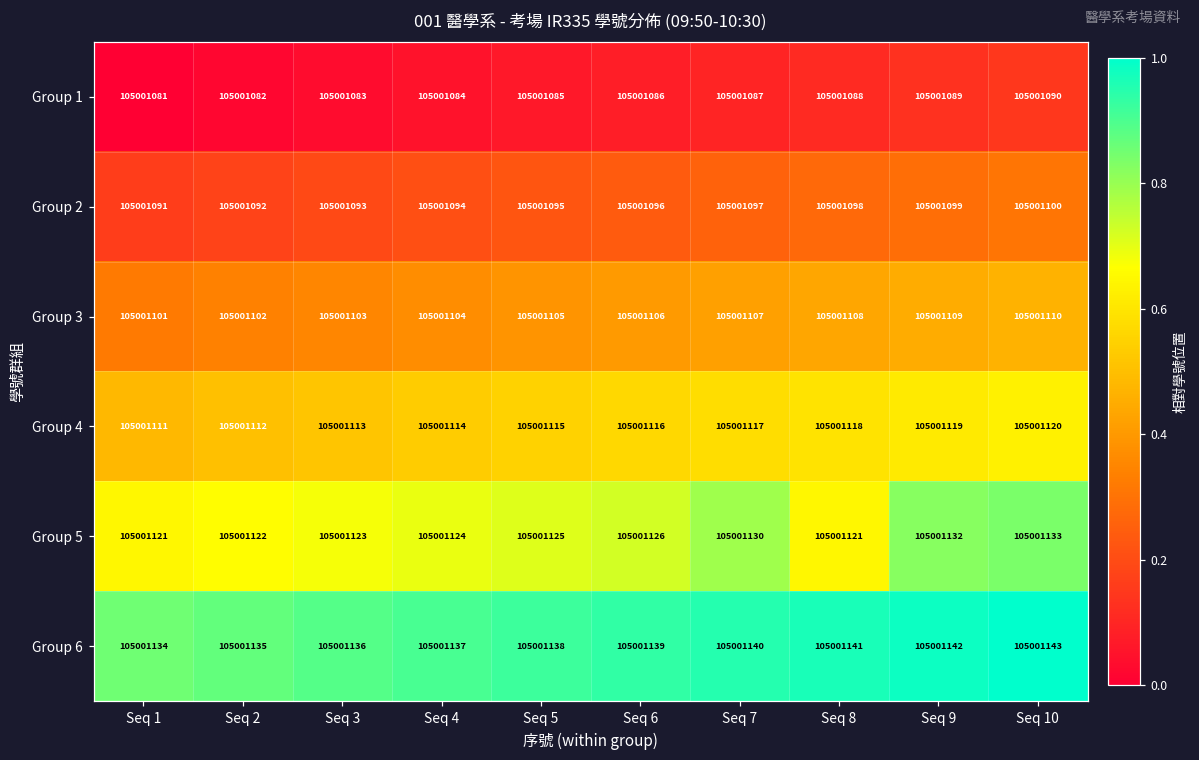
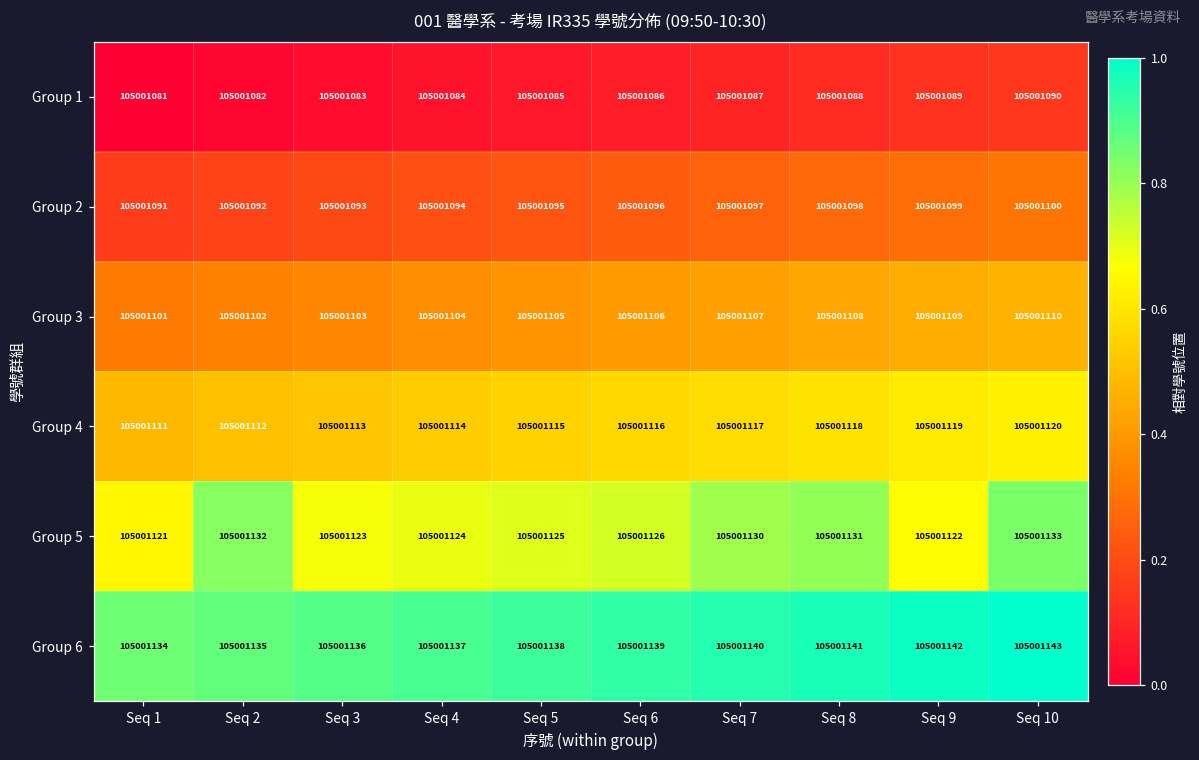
  {
    "Group 1": {
      "Seq 1": 105001081,
      "Seq 2": 105001082,
      "Seq 3": 105001083,
      "Seq 4": 105001084,
      "Seq 5": 105001085,
      "Seq 6": 105001086,
      "Seq 7": 105001087,
      "Seq 8": 105001088,
      "Seq 9": 105001089,
      "Seq 10": 105001090
    },
    "Group 2": {
      "Seq 1": 105001091,
      "Seq 2": 105001092,
      "Seq 3": 105001093,
      "Seq 4": 105001094,
      "Seq 5": 105001095,
      "Seq 6": 105001096,
      "Seq 7": 105001097,
      "Seq 8": 105001098,
      "Seq 9": 105001099,
      "Seq 10": 105001100
    },
    "Group 3": {
      "Seq 1": 105001101,
      "Seq 2": 105001102,
      "Seq 3": 105001103,
      "Seq 4": 105001104,
      "Seq 5": 105001105,
      "Seq 6": 105001106,
      "Seq 7": 105001107,
      "Seq 8": 105001108,
      "Seq 9": 105001109,
      "Seq 10": 105001110
    },
    "Group 4": {
      "Seq 1": 105001111,
      "Seq 2": 105001112,
      "Seq 3": 105001113,
      "Seq 4": 105001114,
      "Seq 5": 105001115,
      "Seq 6": 105001116,
      "Seq 7": 105001117,
      "Seq 8": 105001118,
      "Seq 9": 105001119,
      "Seq 10": 105001120
    },
    "Group 5": {
      "Seq 1": 105001121,
-     "Seq 2": 105001122,
+     "Seq 2": 105001132,
      "Seq 3": 105001123,
      "Seq 4": 105001124,
      "Seq 5": 105001125,
      "Seq 6": 105001126,
      "Seq 7": 105001130,
-     "Seq 8": 105001121,
-     "Seq 9": 105001132,
+     "Seq 8": 105001131,
+     "Seq 9": 105001122,
      "Seq 10": 105001133
    },
    "Group 6": {
      "Seq 1": 105001134,
      "Seq 2": 105001135,
      "Seq 3": 105001136,
      "Seq 4": 105001137,
      "Seq 5": 105001138,
      "Seq 6": 105001139,
      "Seq 7": 105001140,
      "Seq 8": 105001141,
      "Seq 9": 105001142,
      "Seq 10": 105001143
    }
  }
